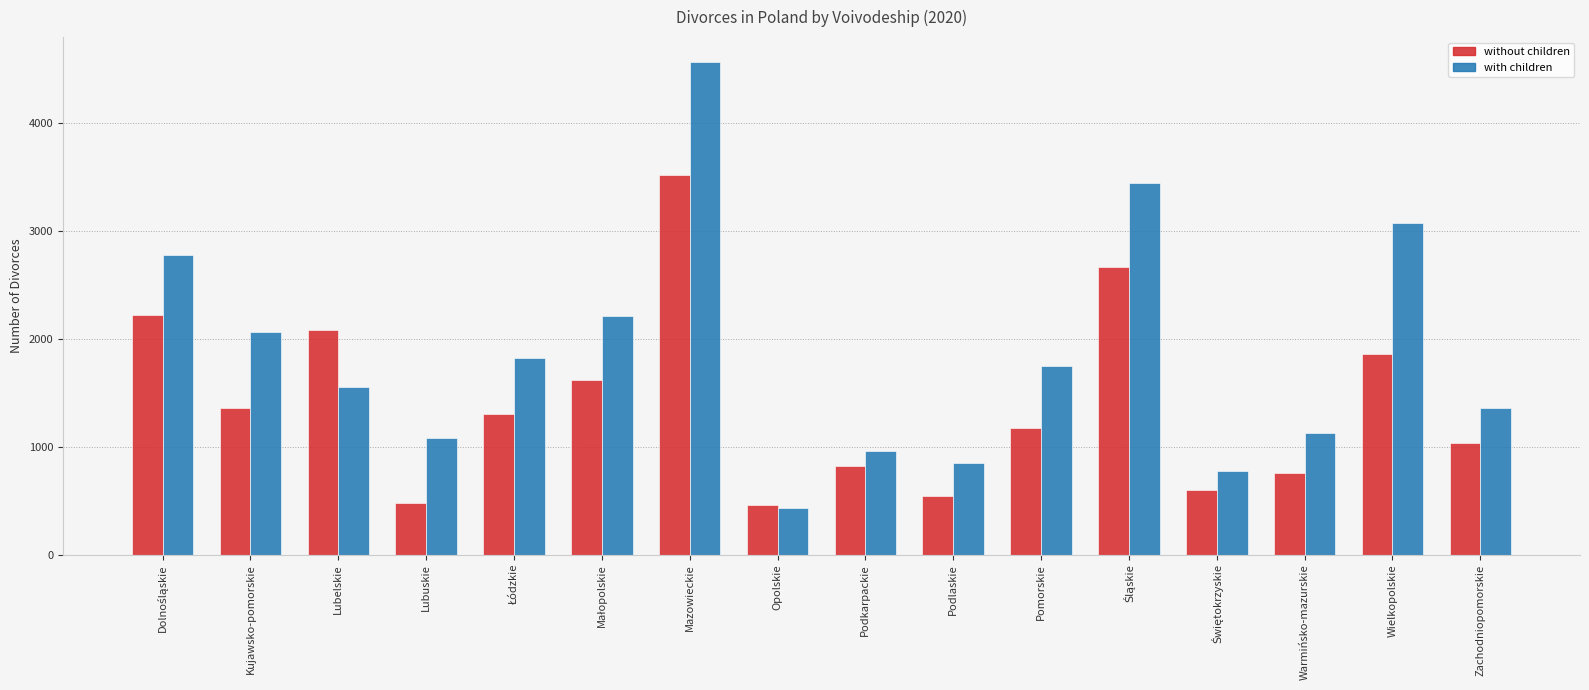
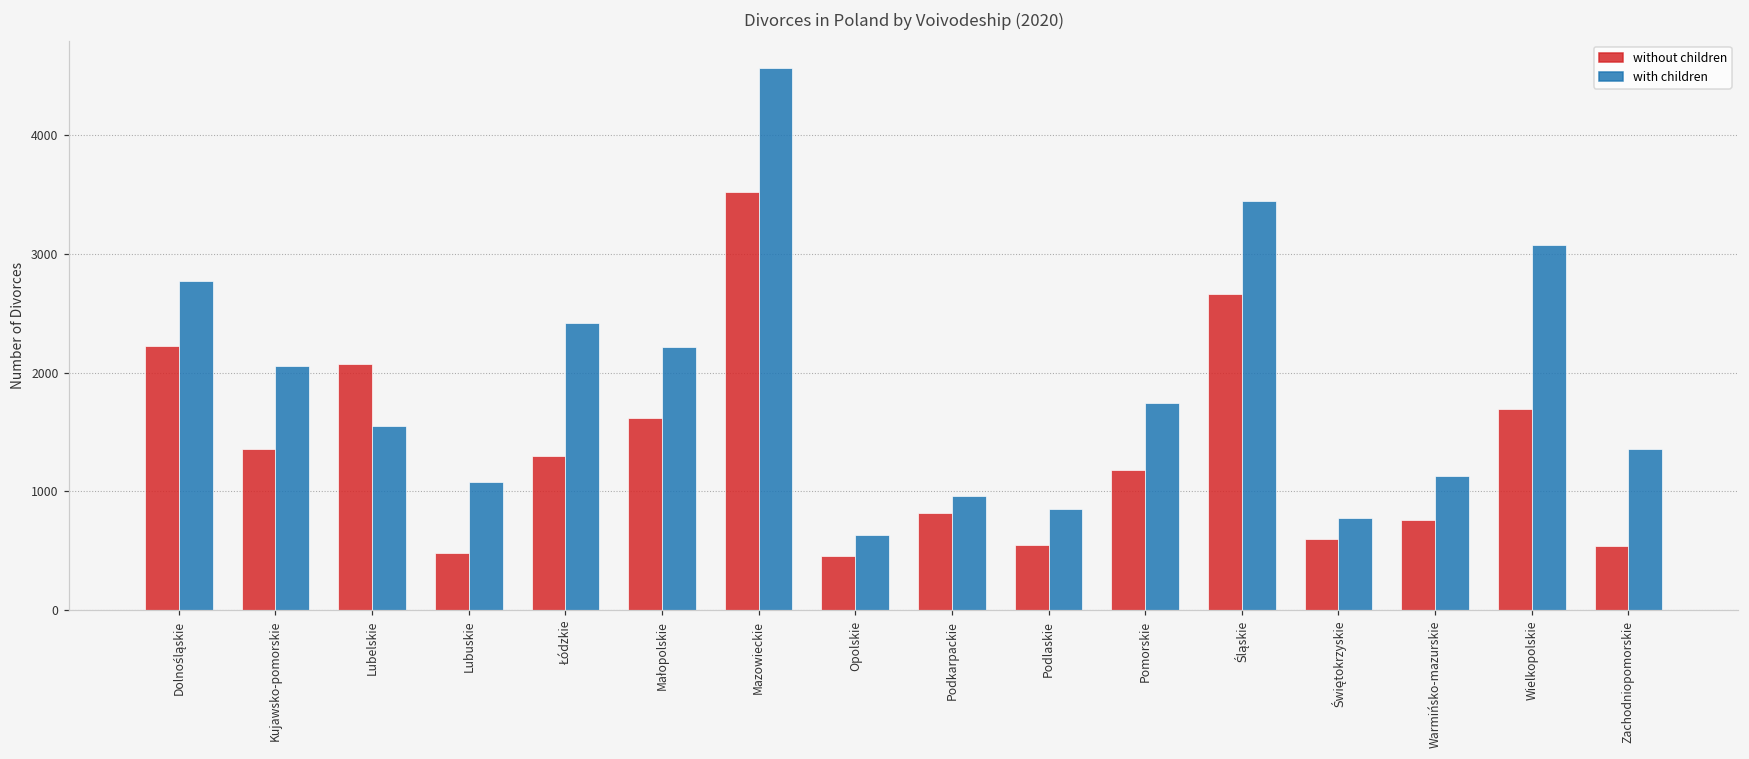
  {
    "without children": {
      "Dolnośląskie": 2220,
      "Kujawsko-pomorskie": 1360,
      "Lubelskie": 2080,
      "Lubuskie": 480,
      "Łódzkie": 1300,
      "Małopolskie": 1620,
      "Mazowieckie": 3520,
      "Opolskie": 460,
      "Podkarpackie": 820,
      "Podlaskie": 550,
      "Pomorskie": 1180,
      "Śląskie": 2670,
      "Świętokrzyskie": 600,
      "Warmińsko-mazurskie": 760,
-     "Wielkopolskie": 1860,
-     "Zachodniopomorskie": 1030
+     "Wielkopolskie": 1690,
+     "Zachodniopomorskie": 540
    },
    "with children": {
      "Dolnośląskie": 2770,
      "Kujawsko-pomorskie": 2060,
      "Lubelskie": 1550,
      "Lubuskie": 1080,
-     "Łódzkie": 1820,
+     "Łódzkie": 2420,
      "Małopolskie": 2210,
      "Mazowieckie": 4570,
-     "Opolskie": 430,
+     "Opolskie": 630,
      "Podkarpackie": 960,
      "Podlaskie": 850,
      "Pomorskie": 1750,
      "Śląskie": 3450,
      "Świętokrzyskie": 770,
      "Warmińsko-mazurskie": 1130,
      "Wielkopolskie": 3080,
      "Zachodniopomorskie": 1360
    }
  }
